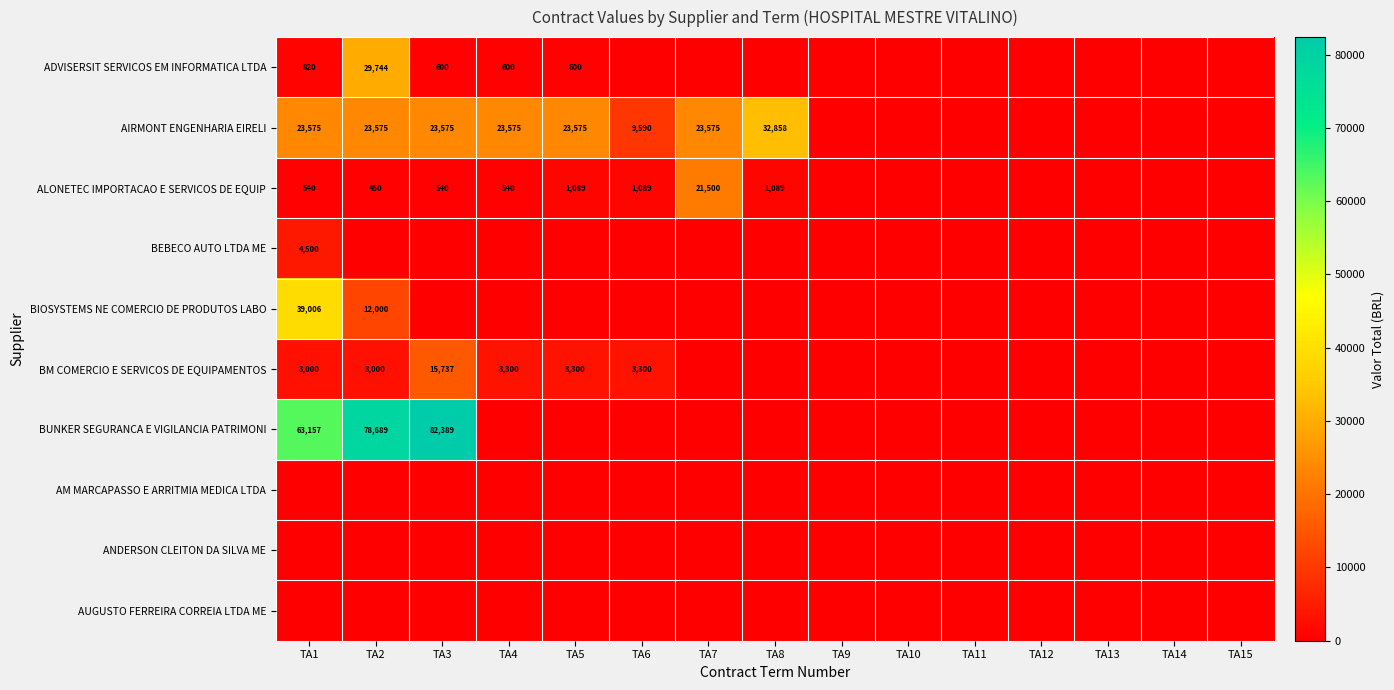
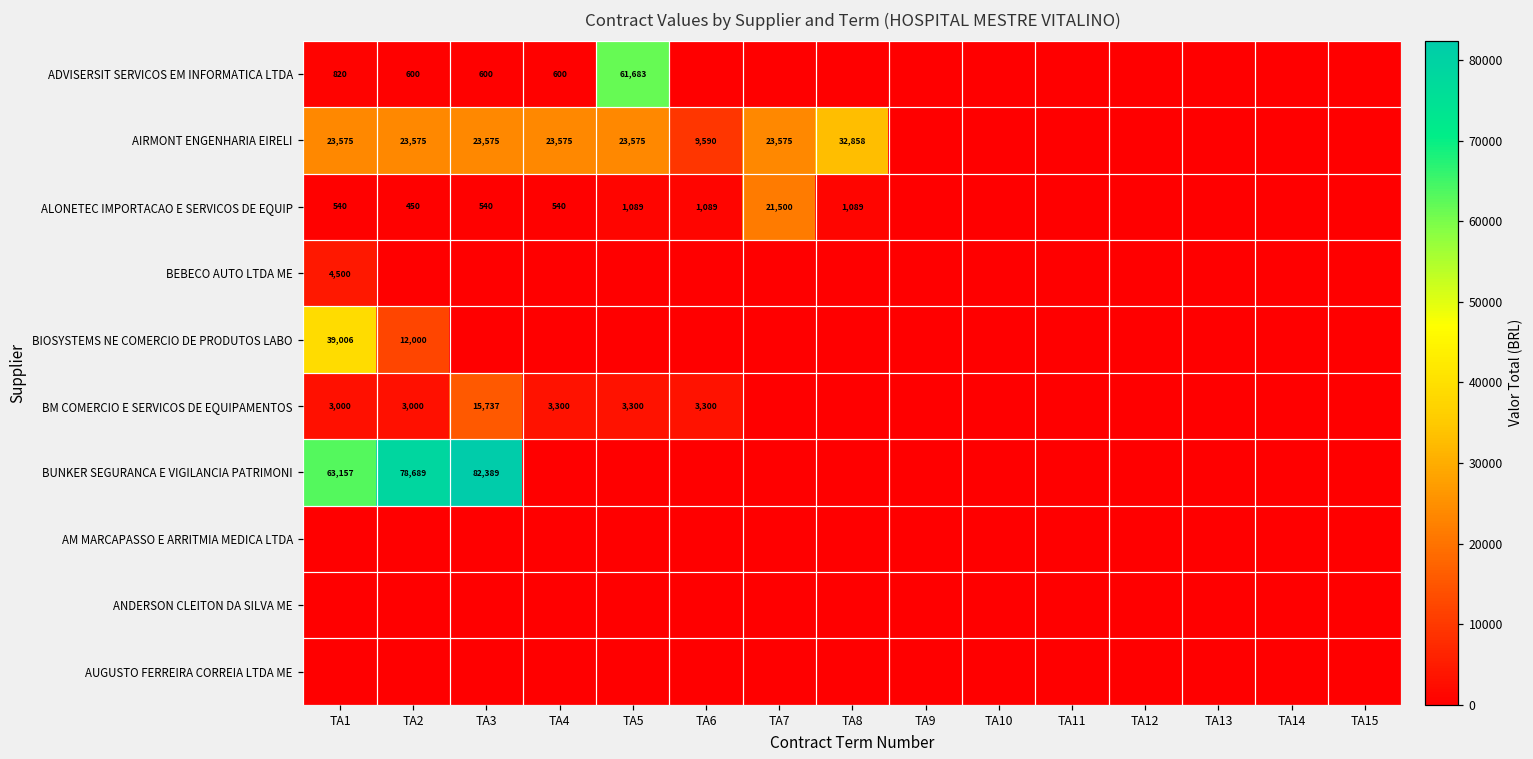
  {
    "ADVISERSIT SERVICOS EM INFORMATICA LTDA": {
      "TA1": "820",
-     "TA2": "29,744",
+     "TA2": "600",
      "TA3": "600",
      "TA4": "600",
-     "TA5": "600"
+     "TA5": "61,683"
    },
    "AIRMONT ENGENHARIA EIRELI": {
      "TA1": "23,575",
      "TA2": "23,575",
      "TA3": "23,575",
      "TA4": "23,575",
      "TA5": "23,575",
      "TA6": "9,590",
      "TA7": "23,575",
      "TA8": "32,858"
    },
    "ALONETEC IMPORTACAO E SERVICOS DE EQUIP": {
      "TA1": "540",
      "TA2": "450",
      "TA3": "540",
      "TA4": "540",
      "TA5": "1,089",
      "TA6": "1,089",
      "TA7": "21,500",
      "TA8": "1,089"
    },
    "BEBECO AUTO LTDA ME": {
      "TA1": "4,500"
    },
    "BIOSYSTEMS NE COMERCIO DE PRODUTOS LABO": {
      "TA1": "39,006",
      "TA2": "12,000"
    },
    "BM COMERCIO E SERVICOS DE EQUIPAMENTOS": {
      "TA1": "3,000",
      "TA2": "3,000",
      "TA3": "15,737",
      "TA4": "3,300",
      "TA5": "3,300",
      "TA6": "3,300"
    },
    "BUNKER SEGURANCA E VIGILANCIA PATRIMONI": {
      "TA1": "63,157",
      "TA2": "78,689",
      "TA3": "82,389"
    }
  }
